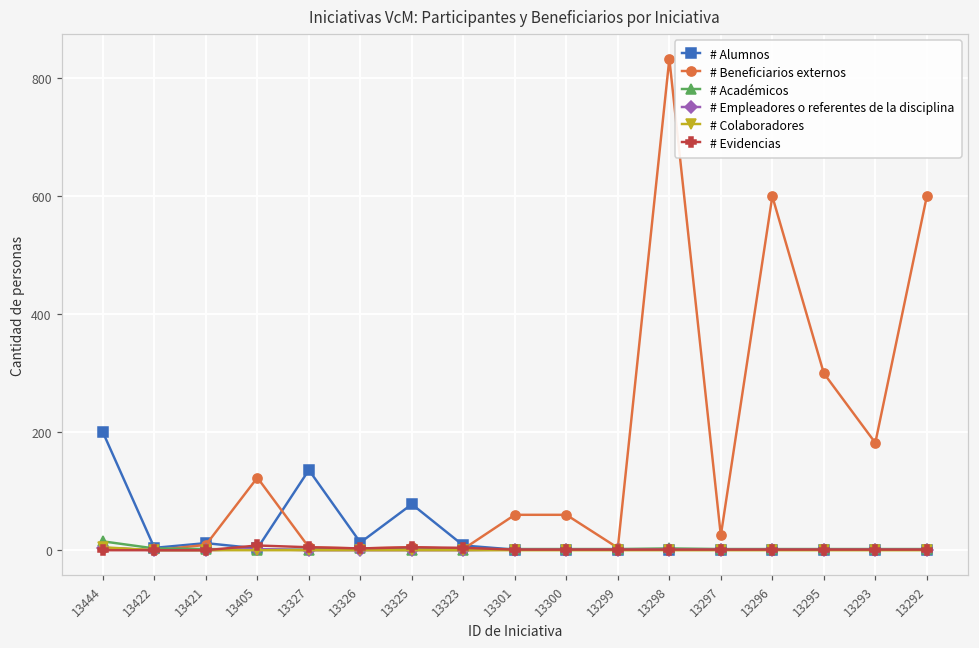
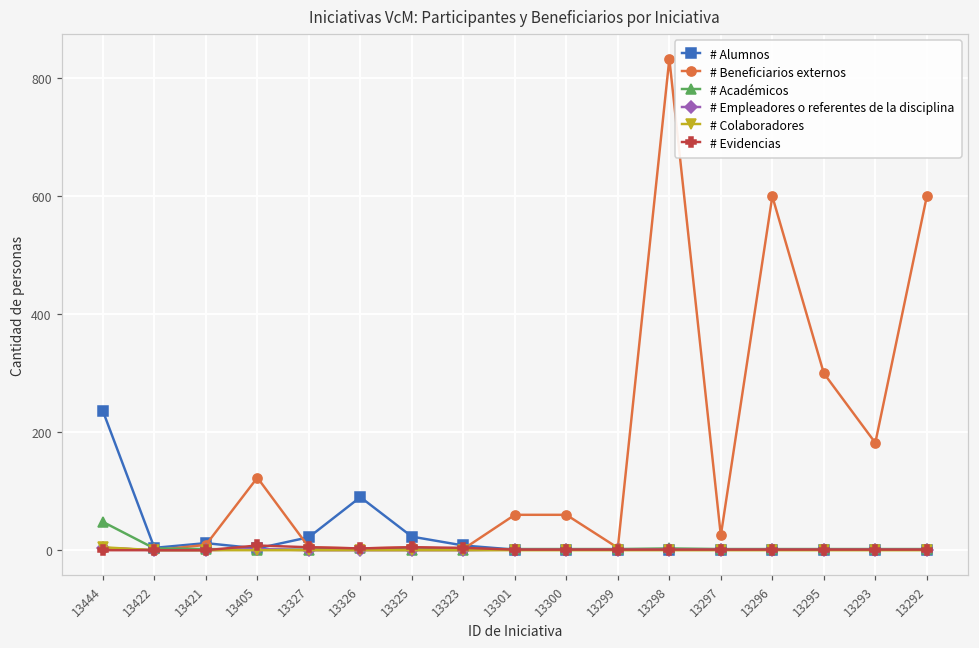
  {
    "# Alumnos": {
-     "13444": 200,
-     "13327": 140,
-     "13326": 10,
-     "13325": 80
+     "13444": 240,
+     "13327": 20,
+     "13326": 90,
+     "13325": 20
    },
    "# Académicos": {
-     "13444": 20
+     "13444": 50
    }
  }
